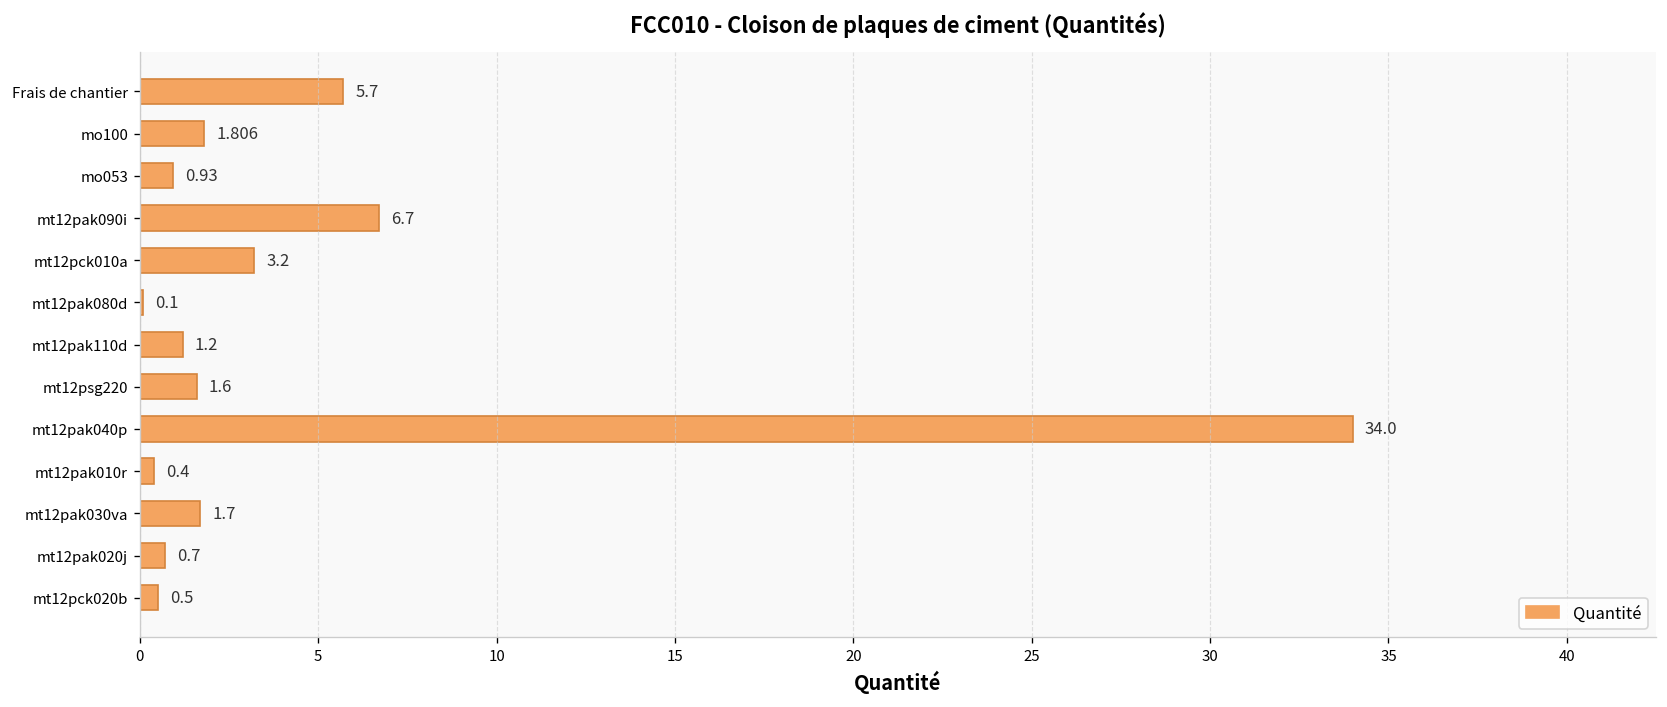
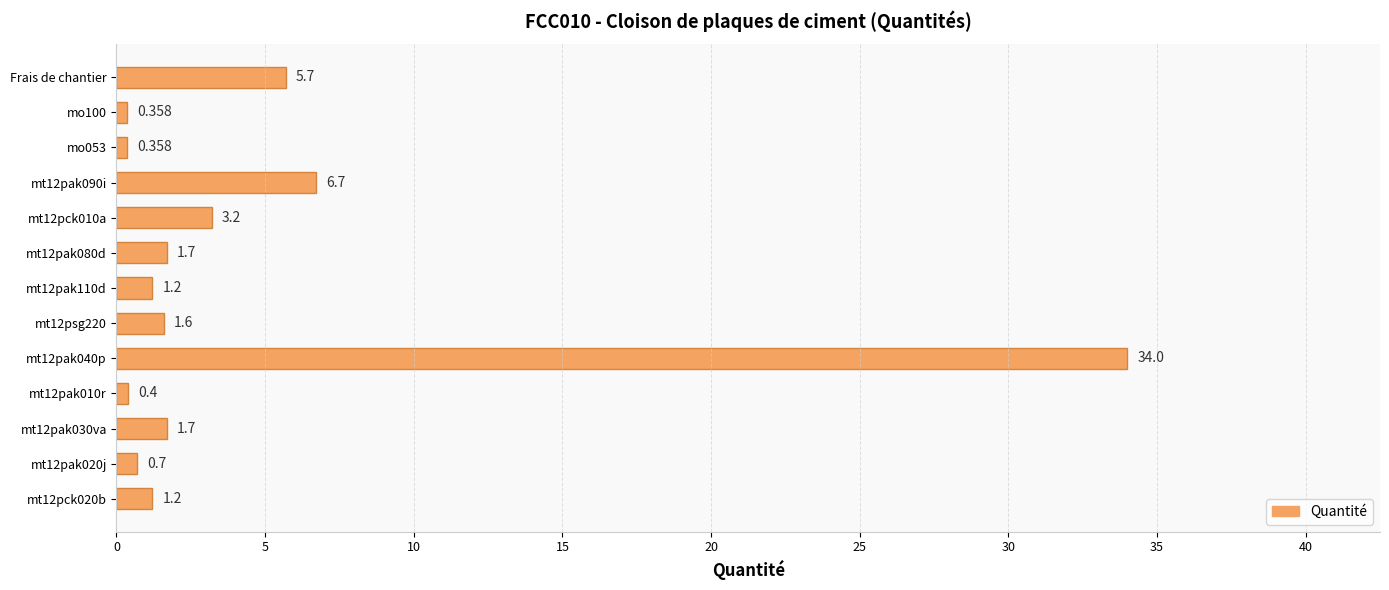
  {
    "Frais de chantier": 5.7,
-   "mo100": 1.806,
-   "mo053": 0.93,
+   "mo100": 0.358,
+   "mo053": 0.358,
    "mt12pak090i": 6.7,
    "mt12pck010a": 3.2,
-   "mt12pak080d": 0.1,
+   "mt12pak080d": 1.7,
    "mt12pak110d": 1.2,
    "mt12psg220": 1.6,
    "mt12pak040p": 34.0,
    "mt12pak010r": 0.4,
    "mt12pak030va": 1.7,
    "mt12pak020j": 0.7,
-   "mt12pck020b": 0.5
+   "mt12pck020b": 1.2
  }
